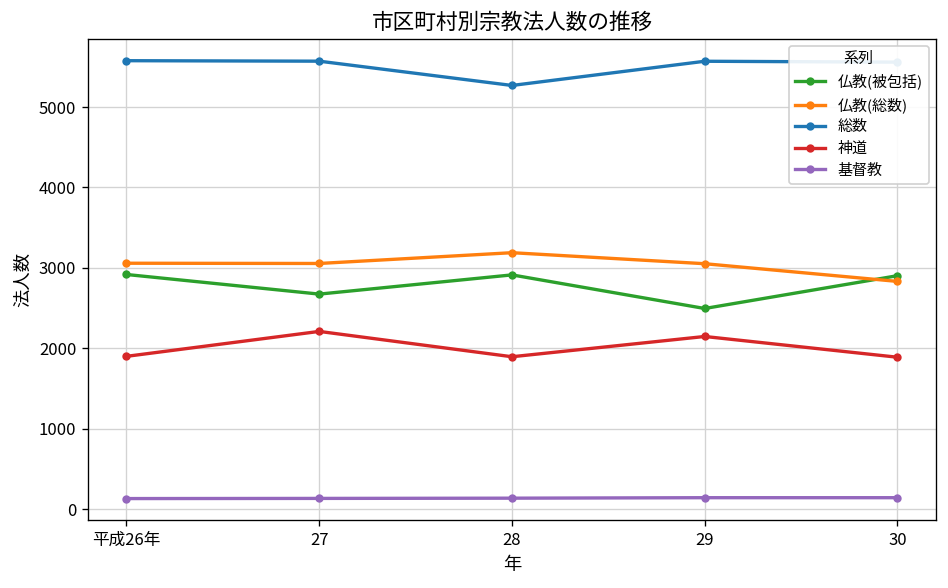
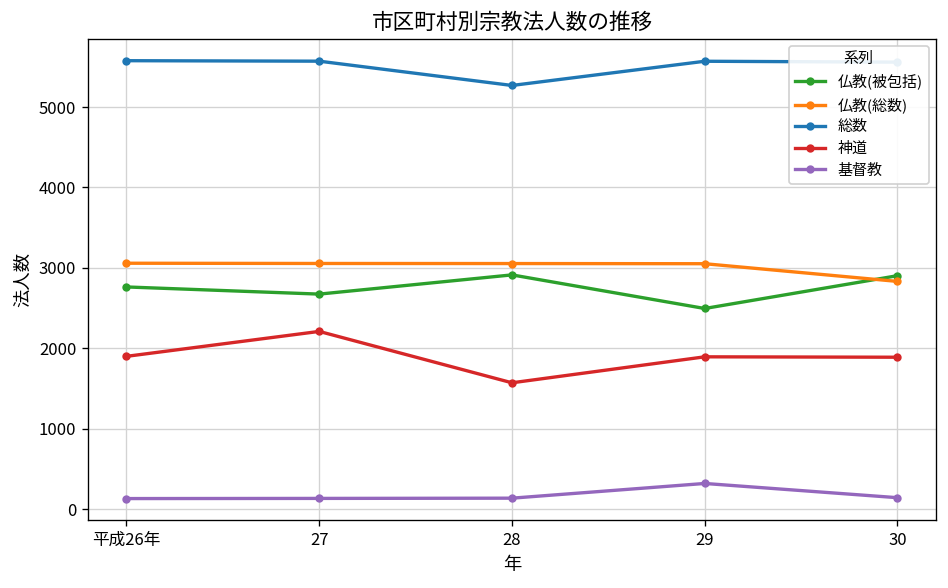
  {
    "仏教(被包括)": {
-     "平成26年": 2900,
+     "平成26年": 2800,
      "27": 2700,
      "28": 2900,
      "29": 2500,
      "30": 2900
    },
    "仏教(総数)": {
      "平成26年": 3100,
      "27": 3100,
-     "28": 3200,
+     "28": 3100,
      "29": 3100,
      "30": 2800
    },
    "総数": {
      "平成26年": 5600,
      "27": 5600,
      "28": 5300,
      "29": 5600
    },
    "神道": {
      "平成26年": 1900,
      "27": 2200,
-     "28": 1900,
-     "29": 2100,
+     "28": 1600,
+     "29": 1900,
      "30": 1900
    },
    "基督教": {
      "平成26年": 100,
      "27": 100,
      "28": 100,
-     "29": 100,
+     "29": 300,
      "30": 100
    }
  }
